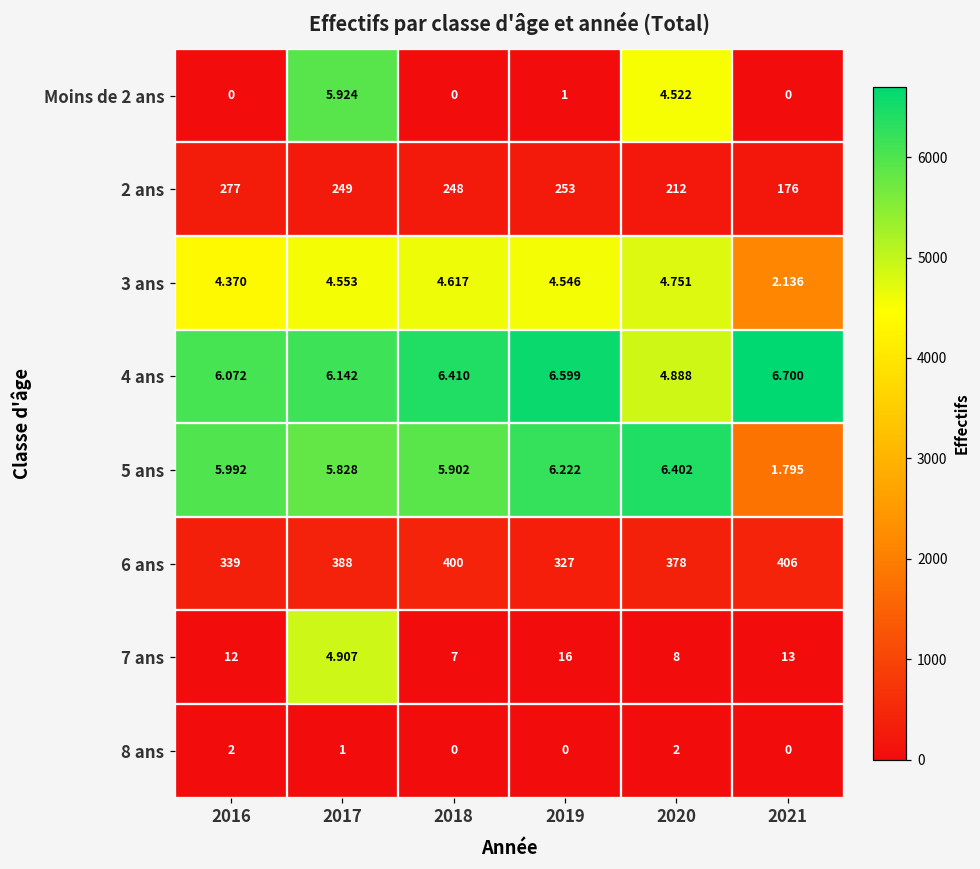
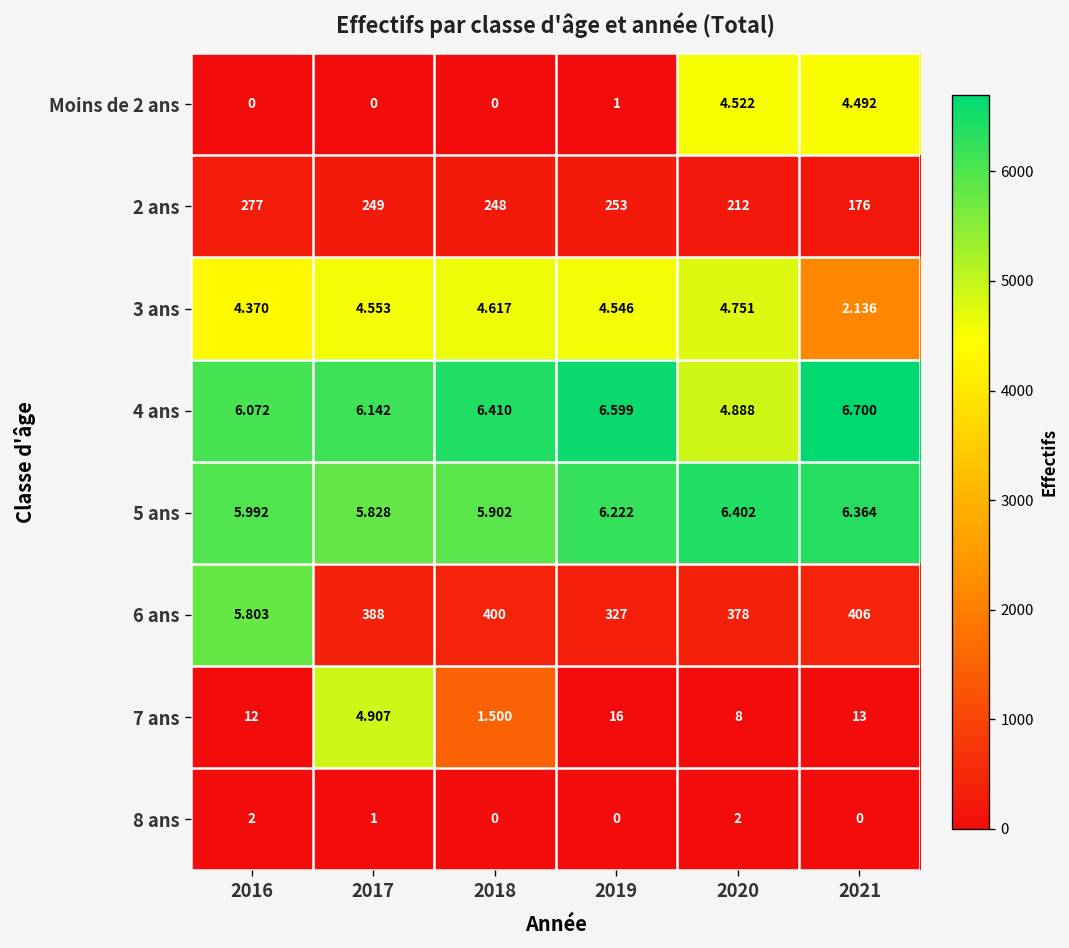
  {
    "Moins de 2 ans": {
      "2016": 0,
-     "2017": 5.924,
+     "2017": 0,
      "2018": 0,
      "2019": 1,
      "2020": 4.522,
-     "2021": 0
+     "2021": 4.492
    },
    "2 ans": {
      "2016": 277,
      "2017": 249,
      "2018": 248,
      "2019": 253,
      "2020": 212,
      "2021": 176
    },
    "3 ans": {
      "2016": 4.370,
      "2017": 4.553,
      "2018": 4.617,
      "2019": 4.546,
      "2020": 4.751,
      "2021": 2.136
    },
    "4 ans": {
      "2016": 6.072,
      "2017": 6.142,
      "2018": 6.410,
      "2019": 6.599,
      "2020": 4.888,
      "2021": 6.700
    },
    "5 ans": {
      "2016": 5.992,
      "2017": 5.828,
      "2018": 5.902,
      "2019": 6.222,
      "2020": 6.402,
-     "2021": 1.795
+     "2021": 6.364
    },
    "6 ans": {
-     "2016": 339,
+     "2016": 5.803,
      "2017": 388,
      "2018": 400,
      "2019": 327,
      "2020": 378,
      "2021": 406
    },
    "7 ans": {
      "2016": 12,
      "2017": 4.907,
-     "2018": 7,
+     "2018": 1.500,
      "2019": 16,
      "2020": 8,
      "2021": 13
    },
    "8 ans": {
      "2016": 2,
      "2017": 1,
      "2018": 0,
      "2019": 0,
      "2020": 2,
      "2021": 0
    }
  }
